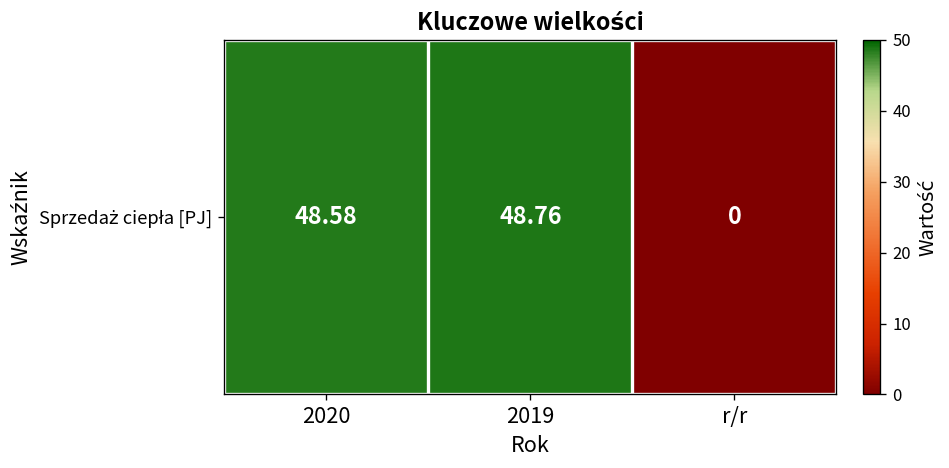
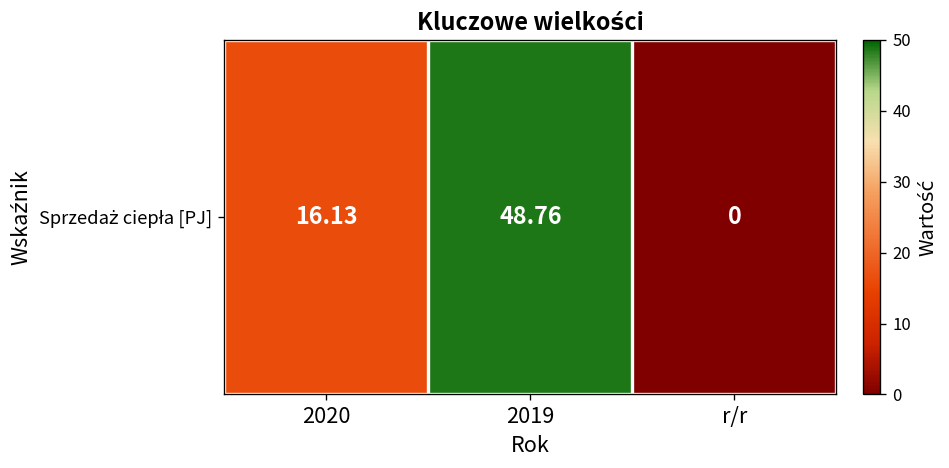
  {
    "Sprzedaż ciepła [PJ]": {
-     "2020": 48.58,
+     "2020": 16.13,
      "2019": 48.76,
      "r/r": 0
    }
  }
